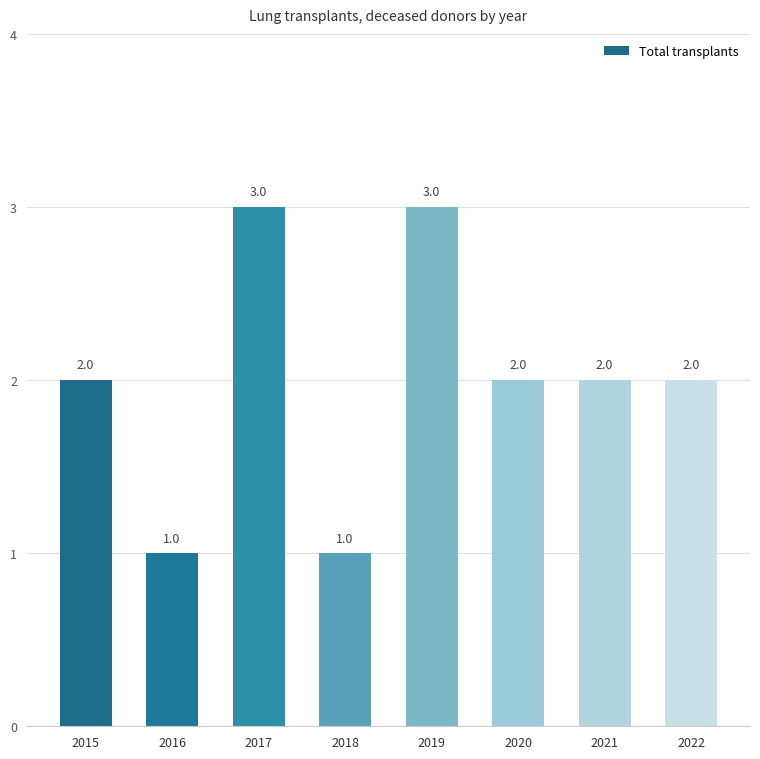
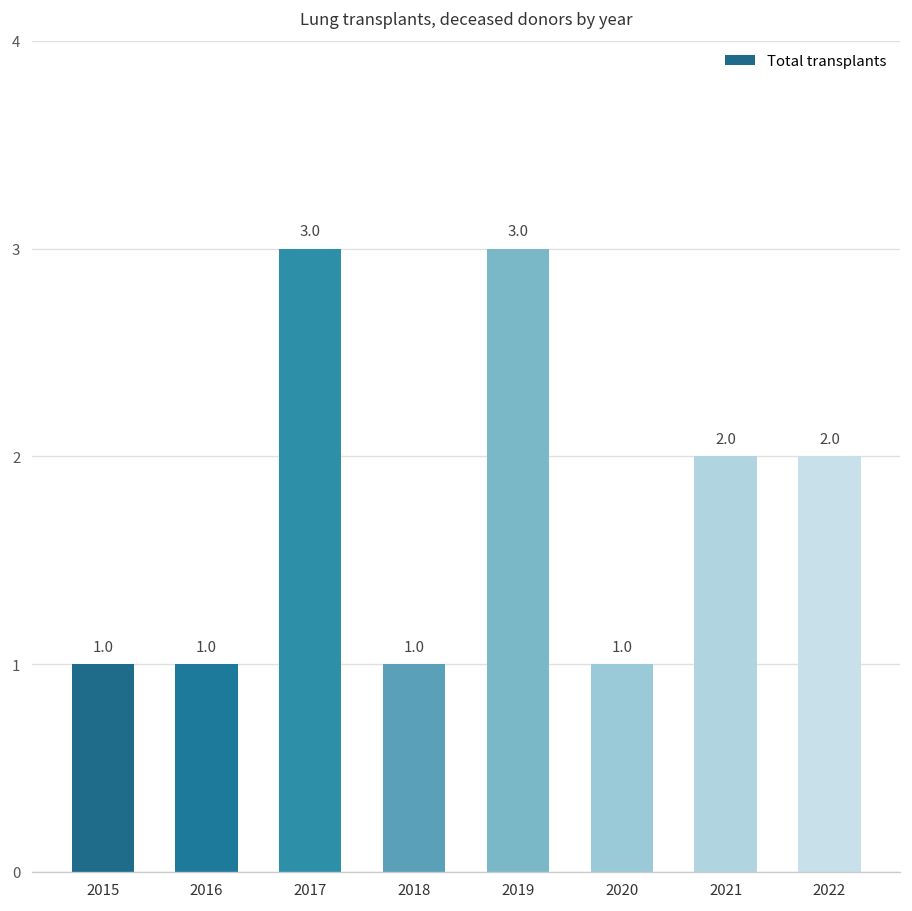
  {
-   "2015": 2.0,
+   "2015": 1.0,
    "2016": 1.0,
    "2017": 3.0,
    "2018": 1.0,
    "2019": 3.0,
-   "2020": 2.0,
+   "2020": 1.0,
    "2021": 2.0,
    "2022": 2.0
  }
